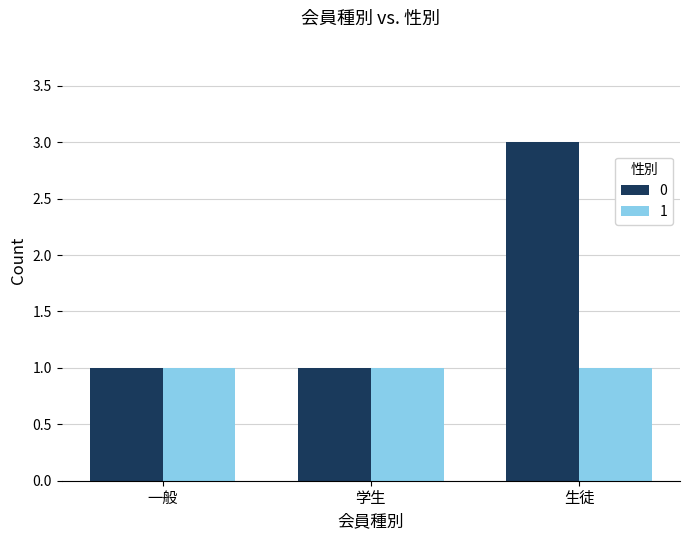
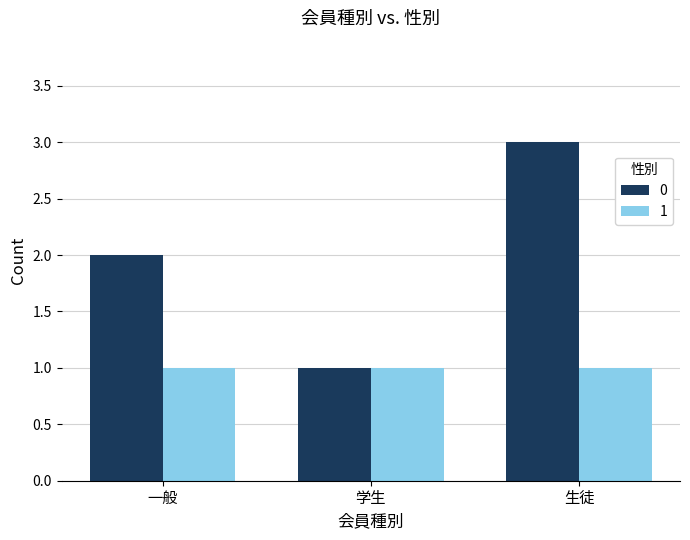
  {
    "0": {
-     "一般": 1,
+     "一般": 2,
      "学生": 1,
      "生徒": 3
    },
    "1": {
      "一般": 1,
      "学生": 1,
      "生徒": 1
    }
  }
